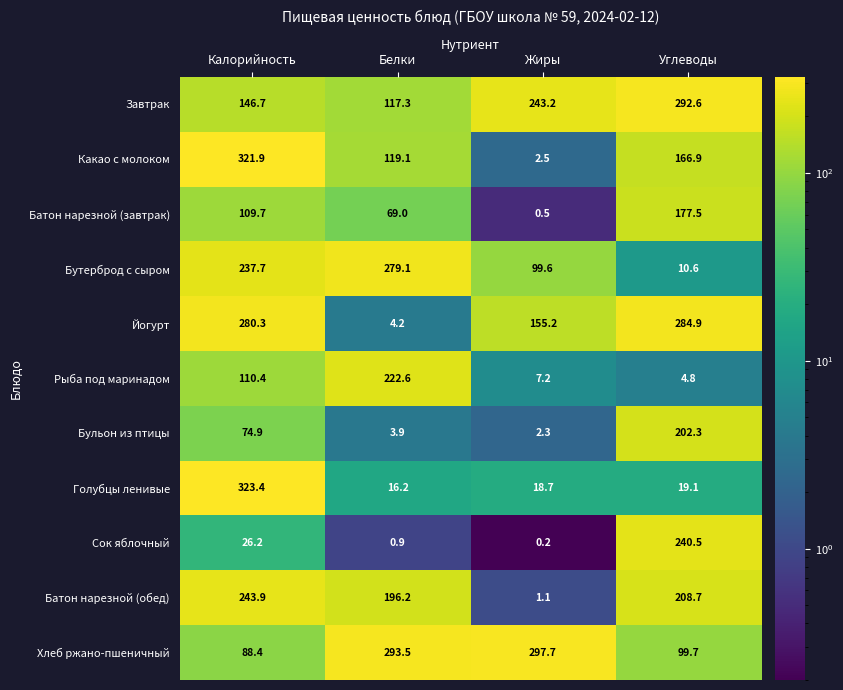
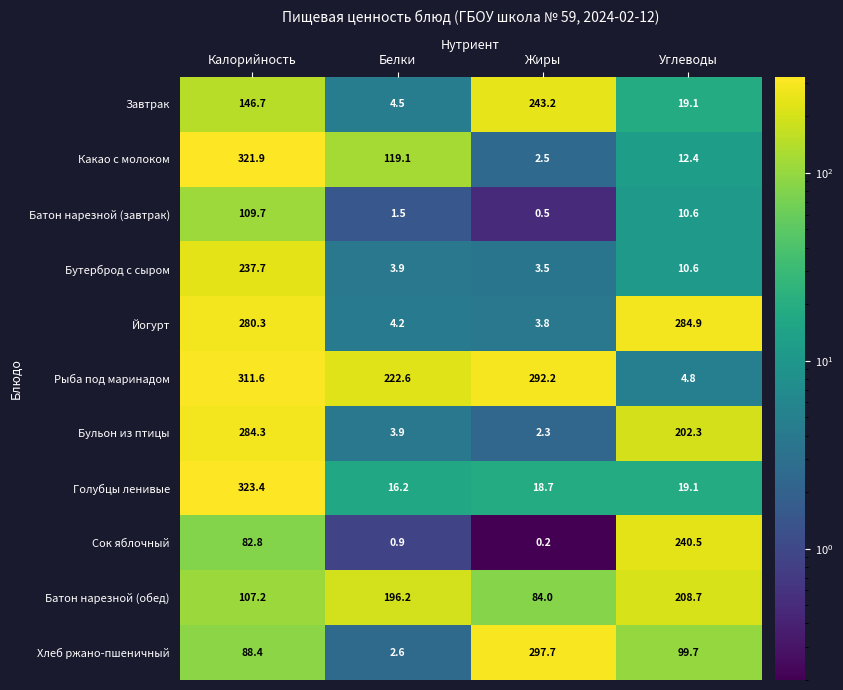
  {
    "Завтрак": {
      "Калорийность": 146.7,
-     "Белки": 117.3,
+     "Белки": 4.5,
      "Жиры": 243.2,
-     "Углеводы": 292.6
+     "Углеводы": 19.1
    },
    "Какао с молоком": {
      "Калорийность": 321.9,
      "Белки": 119.1,
      "Жиры": 2.5,
-     "Углеводы": 166.9
+     "Углеводы": 12.4
    },
    "Батон нарезной (завтрак)": {
      "Калорийность": 109.7,
-     "Белки": 69.0,
+     "Белки": 1.5,
      "Жиры": 0.5,
-     "Углеводы": 177.5
+     "Углеводы": 10.6
    },
    "Бутерброд с сыром": {
      "Калорийность": 237.7,
-     "Белки": 279.1,
-     "Жиры": 99.6,
+     "Белки": 3.9,
+     "Жиры": 3.5,
      "Углеводы": 10.6
    },
    "Йогурт": {
      "Калорийность": 280.3,
      "Белки": 4.2,
-     "Жиры": 155.2,
+     "Жиры": 3.8,
      "Углеводы": 284.9
    },
    "Рыба под маринадом": {
-     "Калорийность": 110.4,
+     "Калорийность": 311.6,
      "Белки": 222.6,
-     "Жиры": 7.2,
+     "Жиры": 292.2,
      "Углеводы": 4.8
    },
    "Бульон из птицы": {
-     "Калорийность": 74.9,
+     "Калорийность": 284.3,
      "Белки": 3.9,
      "Жиры": 2.3,
      "Углеводы": 202.3
    },
    "Голубцы ленивые": {
      "Калорийность": 323.4,
      "Белки": 16.2,
      "Жиры": 18.7,
      "Углеводы": 19.1
    },
    "Сок яблочный": {
-     "Калорийность": 26.2,
+     "Калорийность": 82.8,
      "Белки": 0.9,
      "Жиры": 0.2,
      "Углеводы": 240.5
    },
    "Батон нарезной (обед)": {
-     "Калорийность": 243.9,
+     "Калорийность": 107.2,
      "Белки": 196.2,
-     "Жиры": 1.1,
+     "Жиры": 84.0,
      "Углеводы": 208.7
    },
    "Хлеб ржано-пшеничный": {
      "Калорийность": 88.4,
-     "Белки": 293.5,
+     "Белки": 2.6,
      "Жиры": 297.7,
      "Углеводы": 99.7
    }
  }
